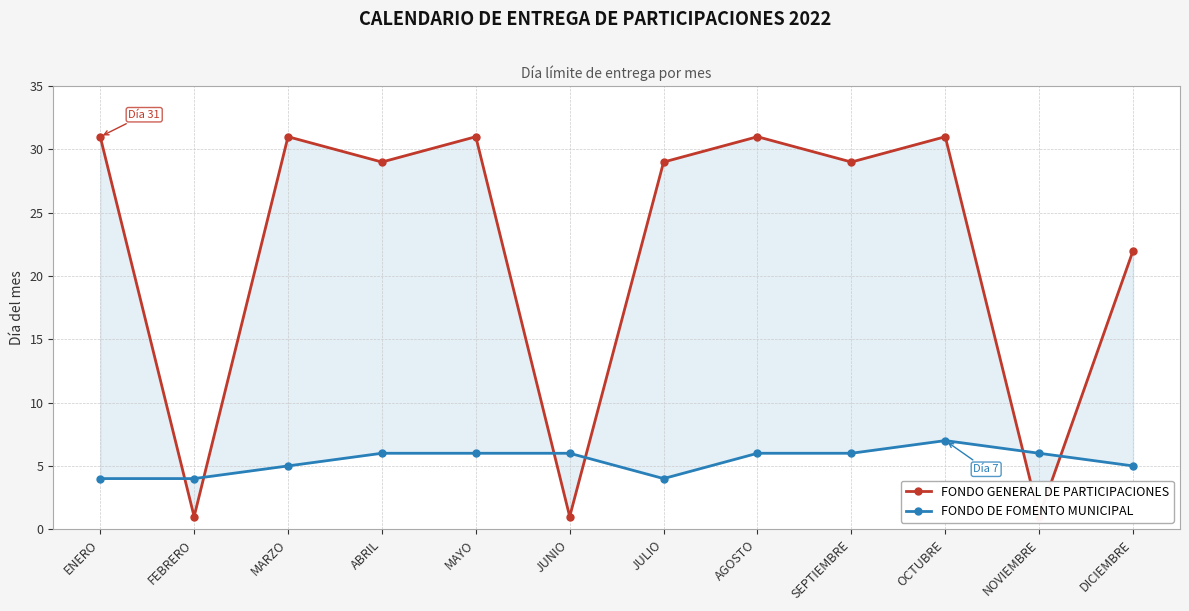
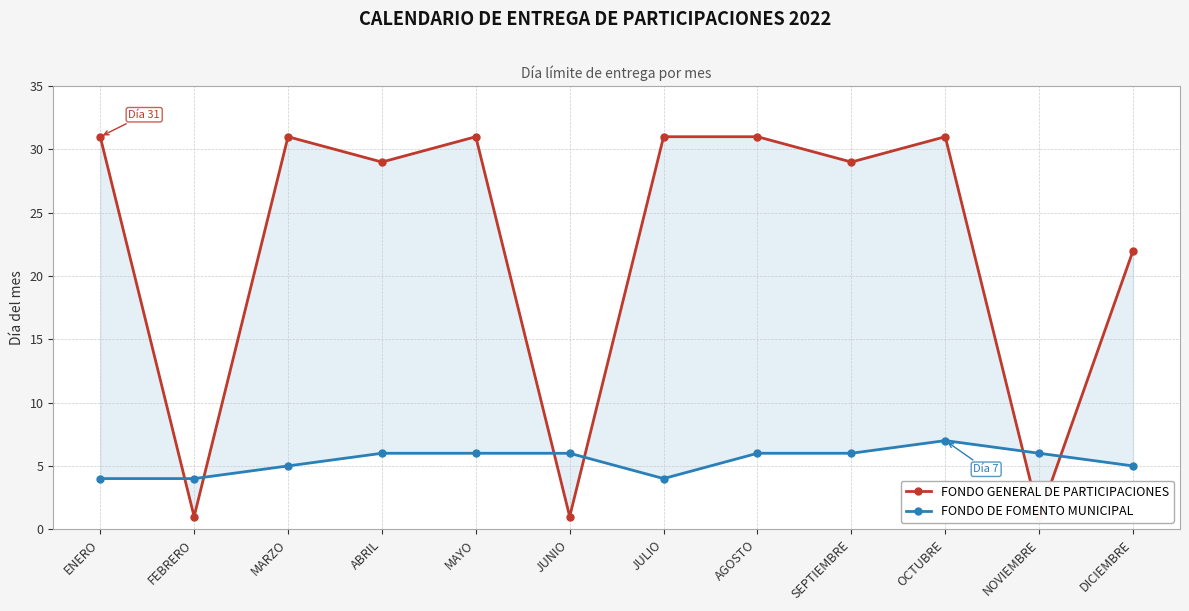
  {
    "FONDO GENERAL DE PARTICIPACIONES": {
      "FEBRERO": 1,
      "JUNIO": 1,
-     "JULIO": 29
+     "JULIO": 31
    }
  }
